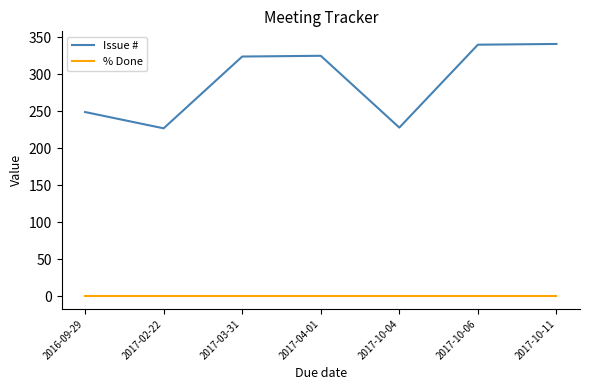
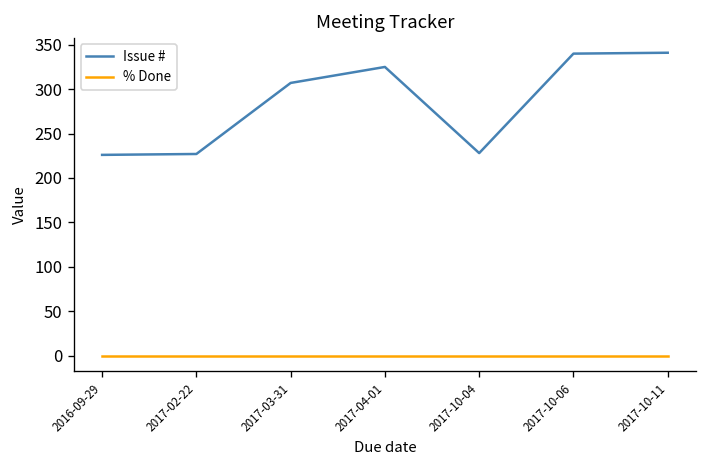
  {
    "Issue #": {
-     "2016-09-29": 250,
+     "2016-09-29": 230,
      "2017-02-22": 230,
-     "2017-03-31": 320,
+     "2017-03-31": 310,
      "2017-04-01": 330,
      "2017-10-04": 230,
      "2017-10-06": 340,
      "2017-10-11": 340
    },
    "% Done": {
      "2016-09-29": 0,
      "2017-02-22": 0,
      "2017-03-31": 0,
      "2017-04-01": 0,
      "2017-10-04": 0,
      "2017-10-06": 0,
      "2017-10-11": 0
    }
  }
